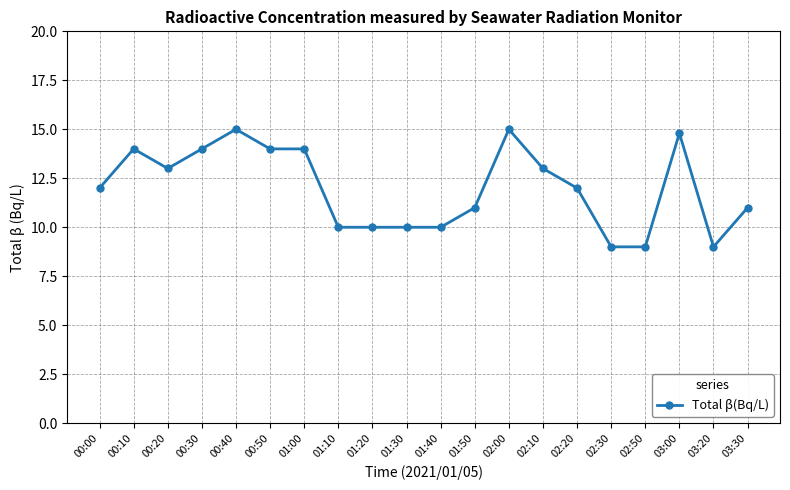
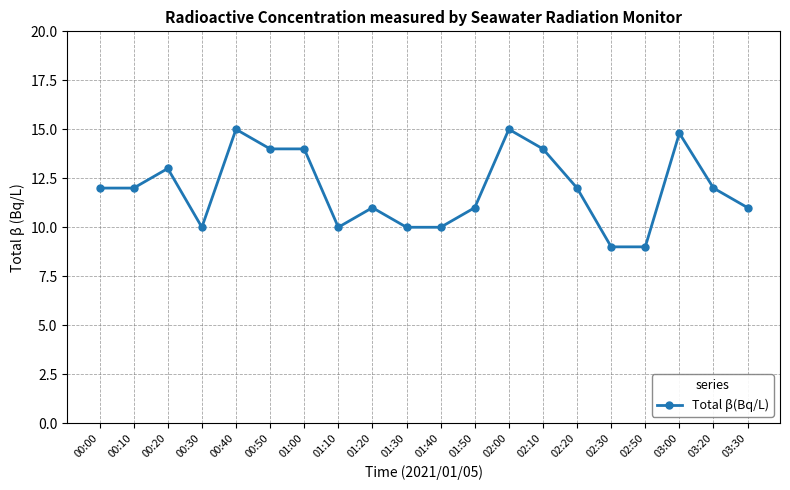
  {
    "00:00": 12,
-   "00:10": 14,
+   "00:10": 12,
    "00:20": 13,
-   "00:30": 14,
+   "00:30": 10,
    "00:40": 15,
    "00:50": 14,
    "01:00": 14,
    "01:10": 10,
-   "01:20": 10,
+   "01:20": 11,
    "01:30": 10,
    "01:40": 10,
    "01:50": 11,
    "02:00": 15,
-   "02:10": 13,
+   "02:10": 14,
    "02:20": 12,
    "02:30": 9,
    "02:50": 9,
    "03:00": 14.8,
-   "03:20": 9,
+   "03:20": 12,
    "03:30": 11
  }
